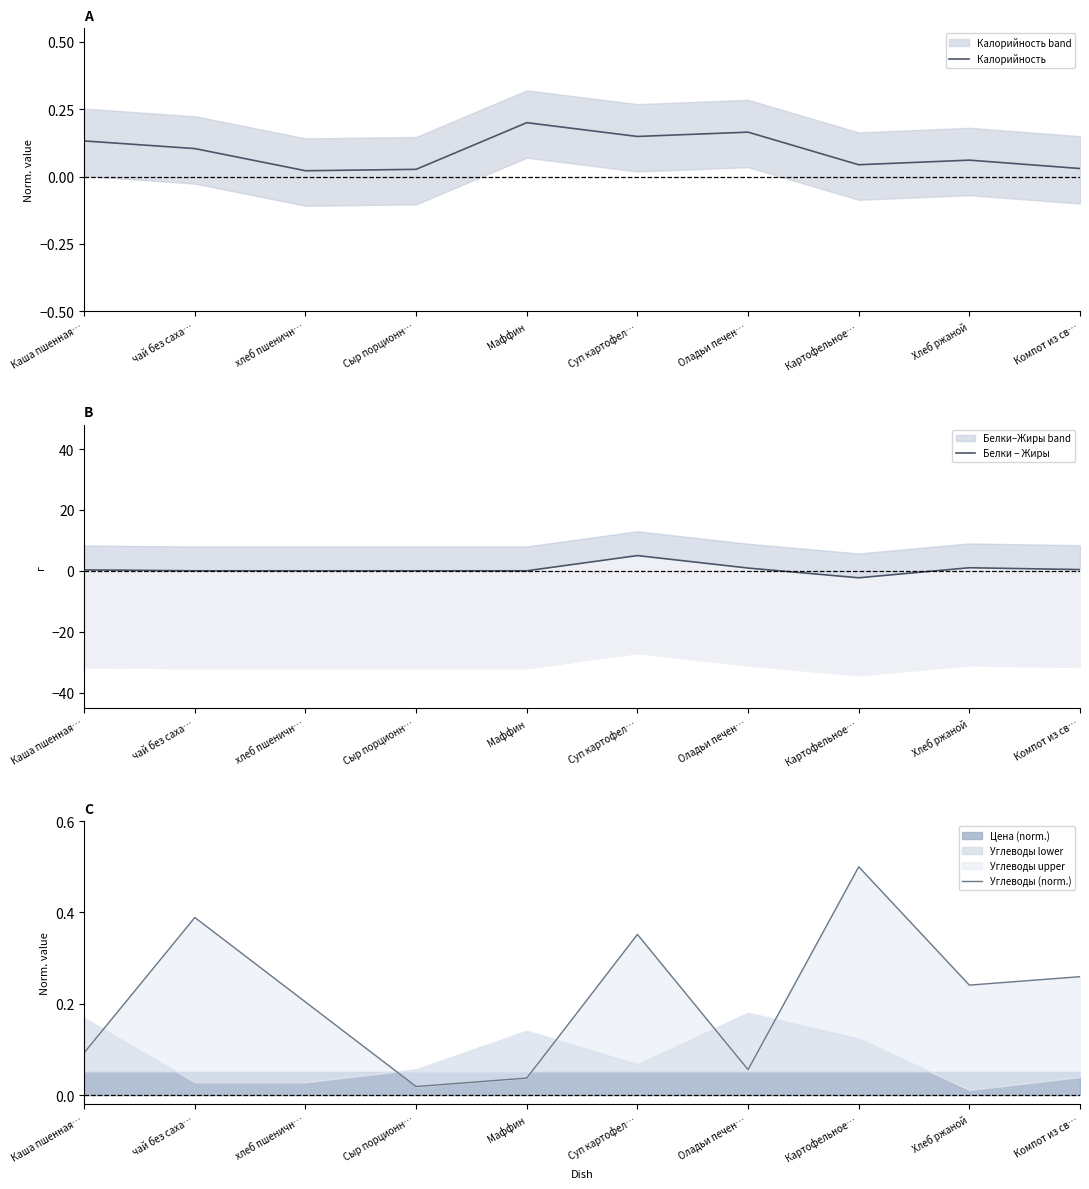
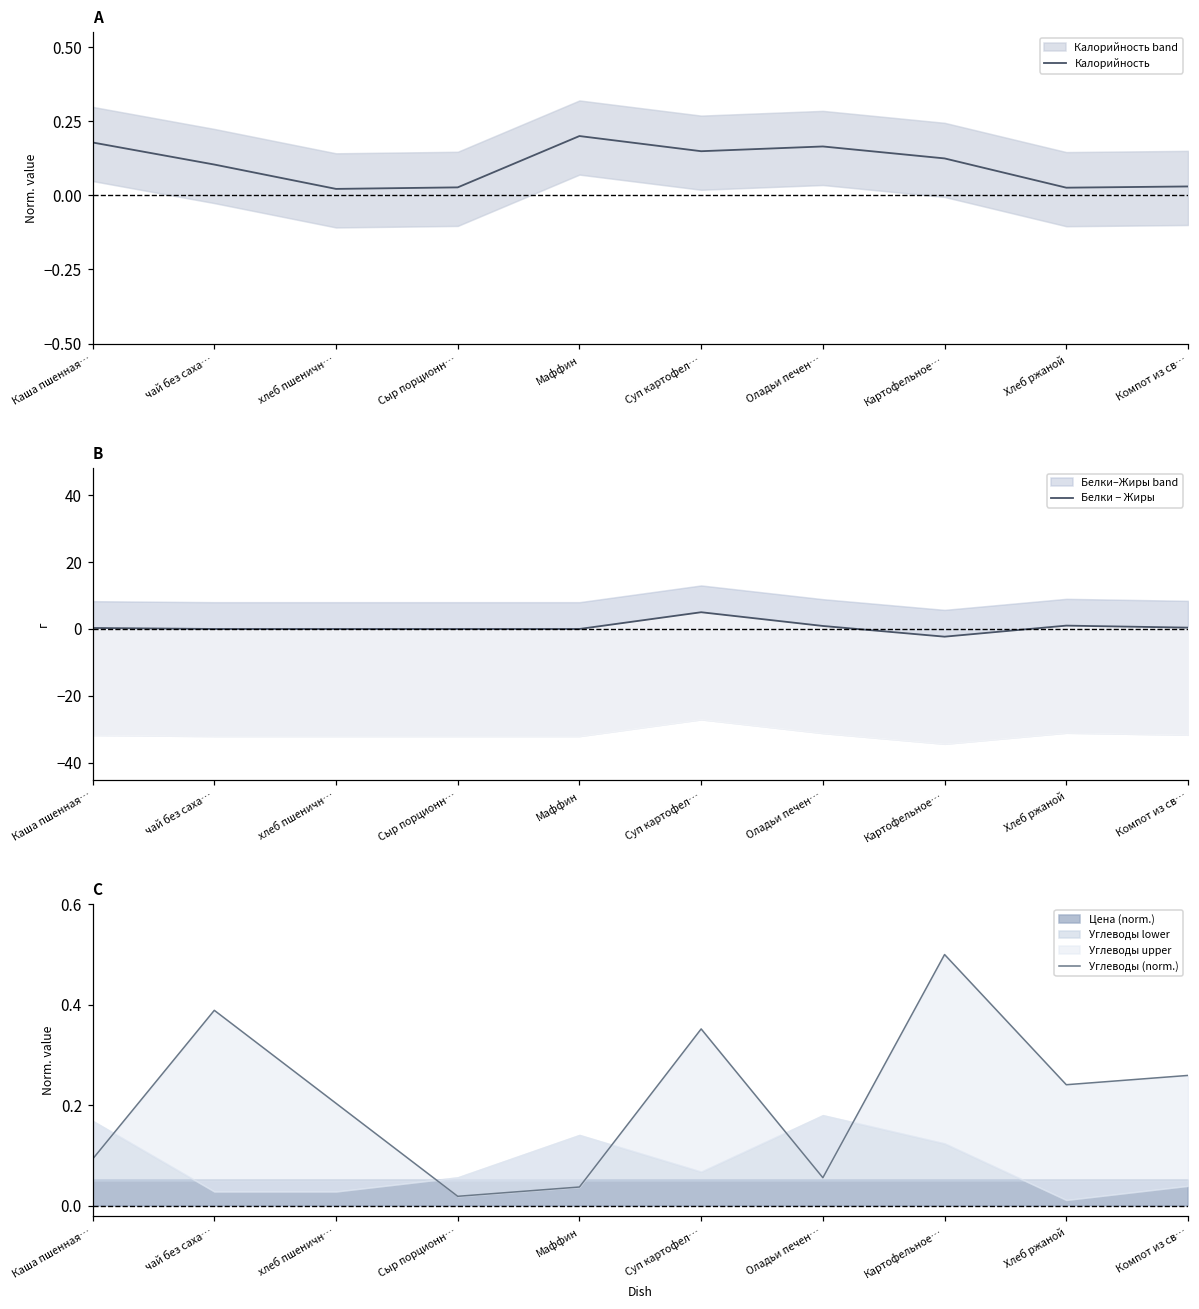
  {
    "A": {
      "Калорийность": {
-       "Каша пшенная…": 0.13,
+       "Каша пшенная…": 0.18,
        "чай без саха…": 0.10,
        "хлеб пшеничн…": 0.02,
        "Сыр порционн…": 0.03,
        "Маффин": 0.20,
        "Суп картофел…": 0.15,
        "Оладьи печен…": 0.16,
-       "Картофельное…": 0.04,
-       "Хлеб ржаной": 0.06,
+       "Картофельное…": 0.12,
+       "Хлеб ржаной": 0.03,
        "Компот из св…": 0.03
      }
    },
    "B": {
      "Белки − Жиры": {
        "Каша пшенная…": 0,
        "чай без саха…": 0,
        "хлеб пшеничн…": 0,
        "Сыр порционн…": 0,
        "Маффин": 0,
        "Суп картофел…": 5,
        "Оладьи печен…": 1,
        "Картофельное…": -2,
        "Хлеб ржаной": 1,
        "Компот из св…": 0
      }
    },
    "C": {
      "Углеводы (norm.)": {
        "Каша пшенная…": 0.09,
        "Сыр порционн…": 0.02,
        "Маффин": 0.04,
        "Оладьи печен…": 0.06
      },
      "Цена (norm.)": {
        "Каша пшенная…": 0.05,
        "Сыр порционн…": 0.05,
        "Маффин": 0.05,
        "Суп картофел…": 0.05,
        "Оладьи печен…": 0.05,
        "Картофельное…": 0.05
      }
    }
  }
